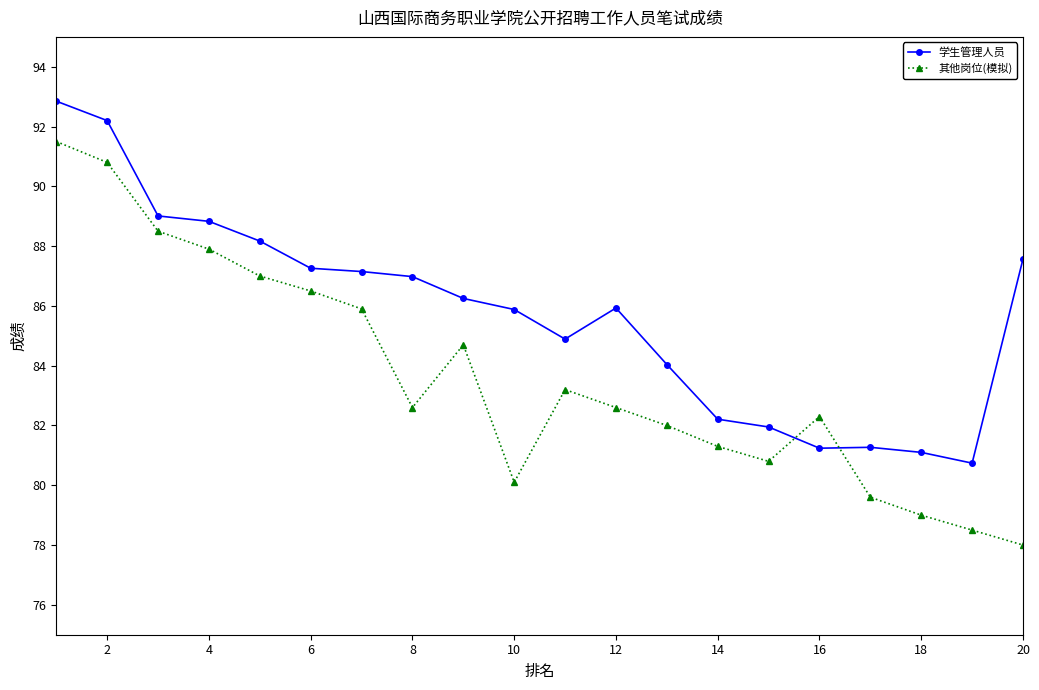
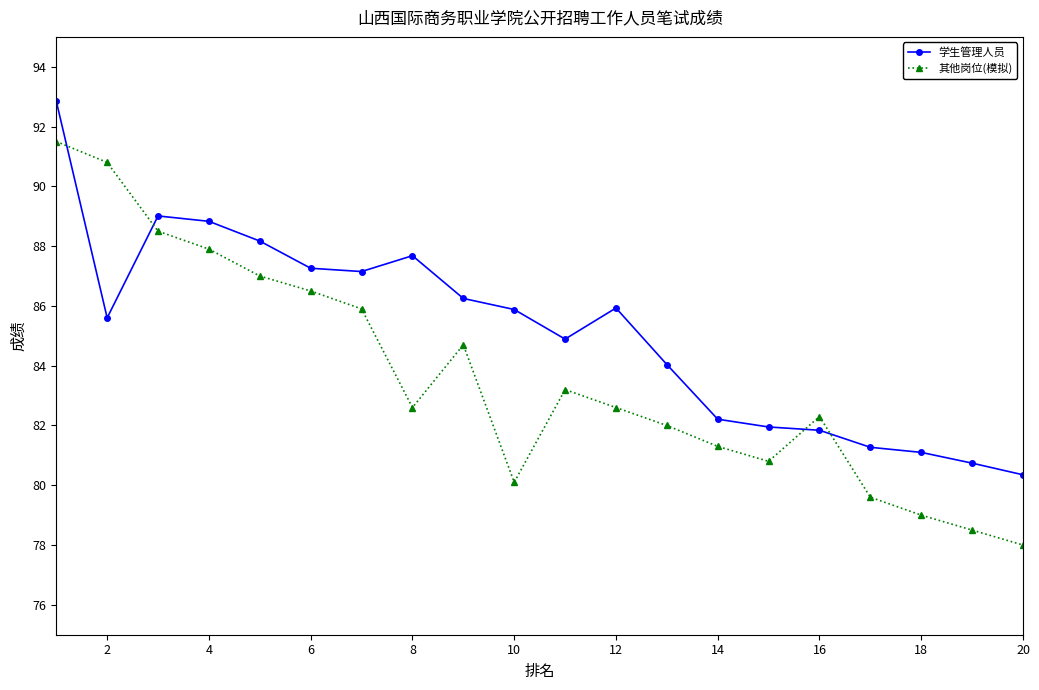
  {
    "学生管理人员": {
-     "2": 92.2,
+     "2": 85.6,
      "4": 88.8,
      "6": 87.3,
-     "8": 87.0,
+     "8": 87.7,
      "10": 85.9,
      "12": 85.9,
      "14": 82.2,
-     "16": 81.2,
+     "16": 81.8,
      "18": 81.1,
-     "20": 87.6
+     "20": 80.4
    },
    "其他岗位(模拟)": {
      "2": 90.8,
      "4": 87.9,
      "6": 86.5,
      "8": 82.6,
      "10": 80.1,
      "12": 82.6,
      "14": 81.3,
      "16": 82.3,
      "18": 79.0,
      "20": 78.0
    }
  }
